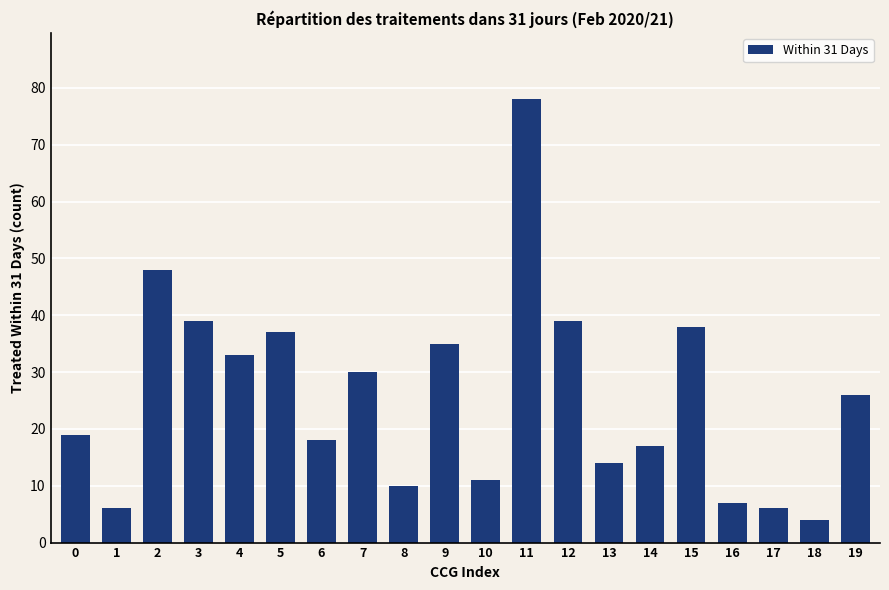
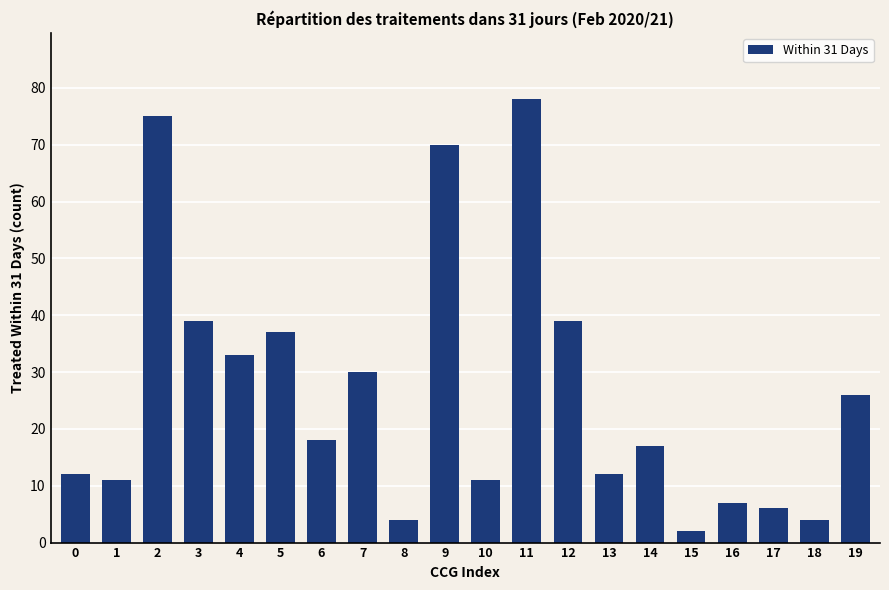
  {
-   "0": 19,
-   "1": 6,
-   "2": 48,
+   "0": 12,
+   "1": 11,
+   "2": 75,
    "3": 39,
    "4": 33,
    "5": 37,
    "6": 18,
    "7": 30,
-   "8": 10,
-   "9": 35,
+   "8": 4,
+   "9": 70,
    "10": 11,
    "11": 78,
    "12": 39,
-   "13": 14,
+   "13": 12,
    "14": 17,
-   "15": 38,
+   "15": 2,
    "16": 7,
    "17": 6,
    "18": 4,
    "19": 26
  }
